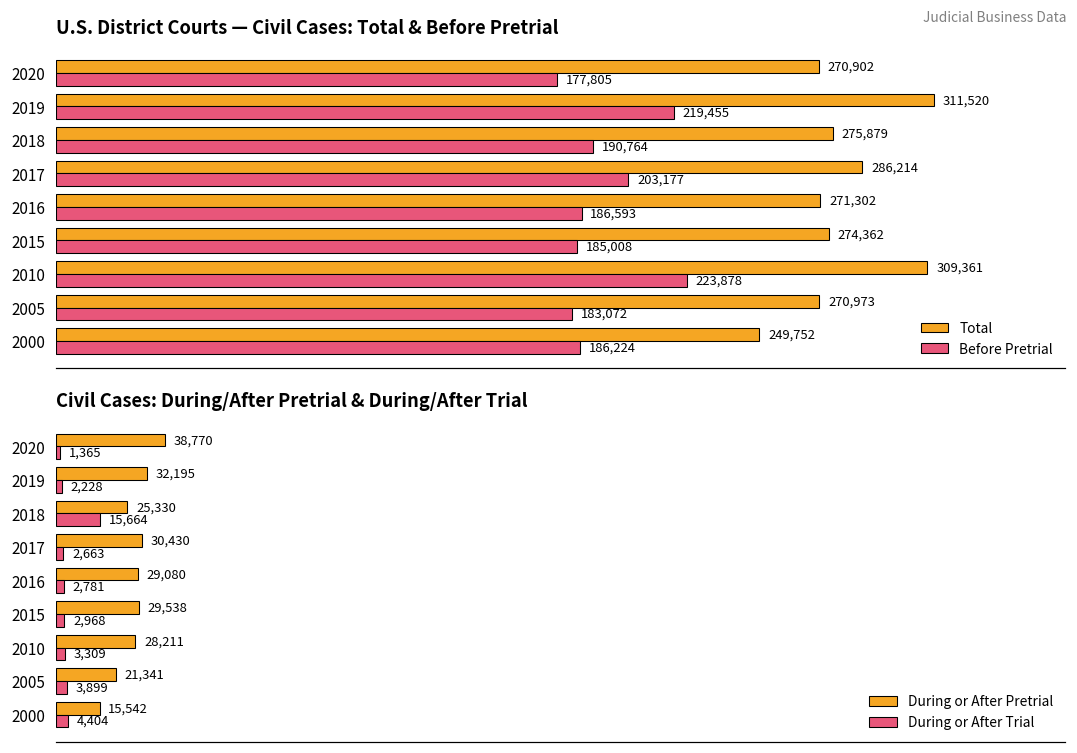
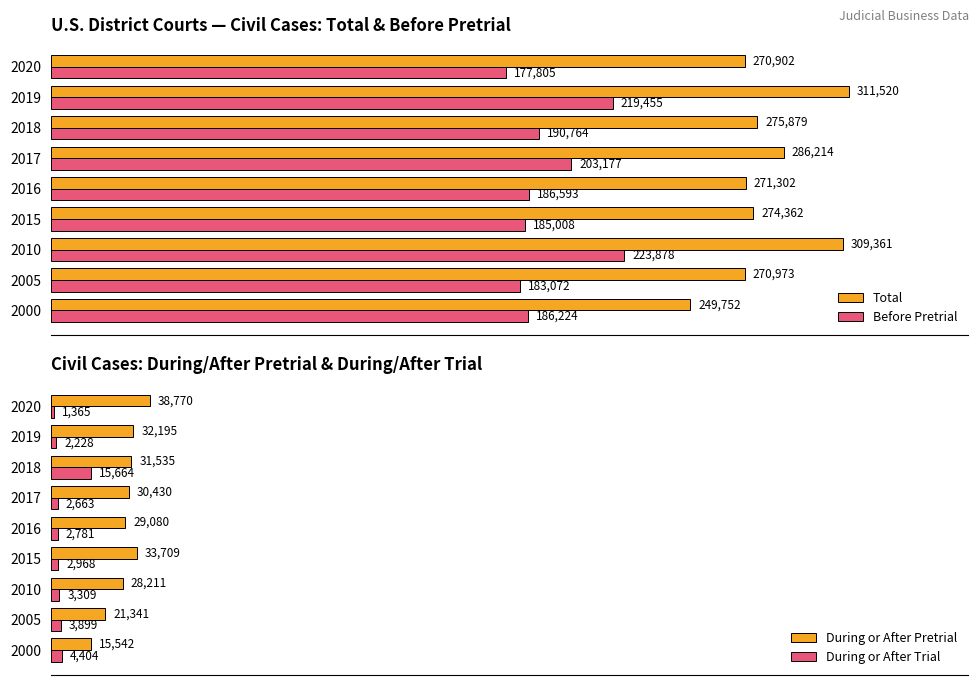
  {
    "U.S. District Courts — Civil Cases: Total & Before Pretrial": {
      "Total": {
        "2020": "270,902",
        "2019": "311,520",
        "2018": "275,879",
        "2017": "286,214",
        "2016": "271,302",
        "2015": "274,362",
        "2010": "309,361",
        "2005": "270,973",
        "2000": "249,752"
      },
      "Before Pretrial": {
        "2020": "177,805",
        "2019": "219,455",
        "2018": "190,764",
        "2017": "203,177",
        "2016": "186,593",
        "2015": "185,008",
        "2010": "223,878",
        "2005": "183,072",
        "2000": "186,224"
      }
    },
    "Civil Cases: During/After Pretrial & During/After Trial": {
      "During or After Pretrial": {
        "2020": "38,770",
        "2019": "32,195",
-       "2018": "25,330",
+       "2018": "31,535",
        "2017": "30,430",
        "2016": "29,080",
-       "2015": "29,538",
+       "2015": "33,709",
        "2010": "28,211",
        "2005": "21,341",
        "2000": "15,542"
      },
      "During or After Trial": {
        "2020": "1,365",
        "2019": "2,228",
        "2018": "15,664",
        "2017": "2,663",
        "2016": "2,781",
        "2015": "2,968",
        "2010": "3,309",
        "2005": "3,899",
        "2000": "4,404"
      }
    }
  }
